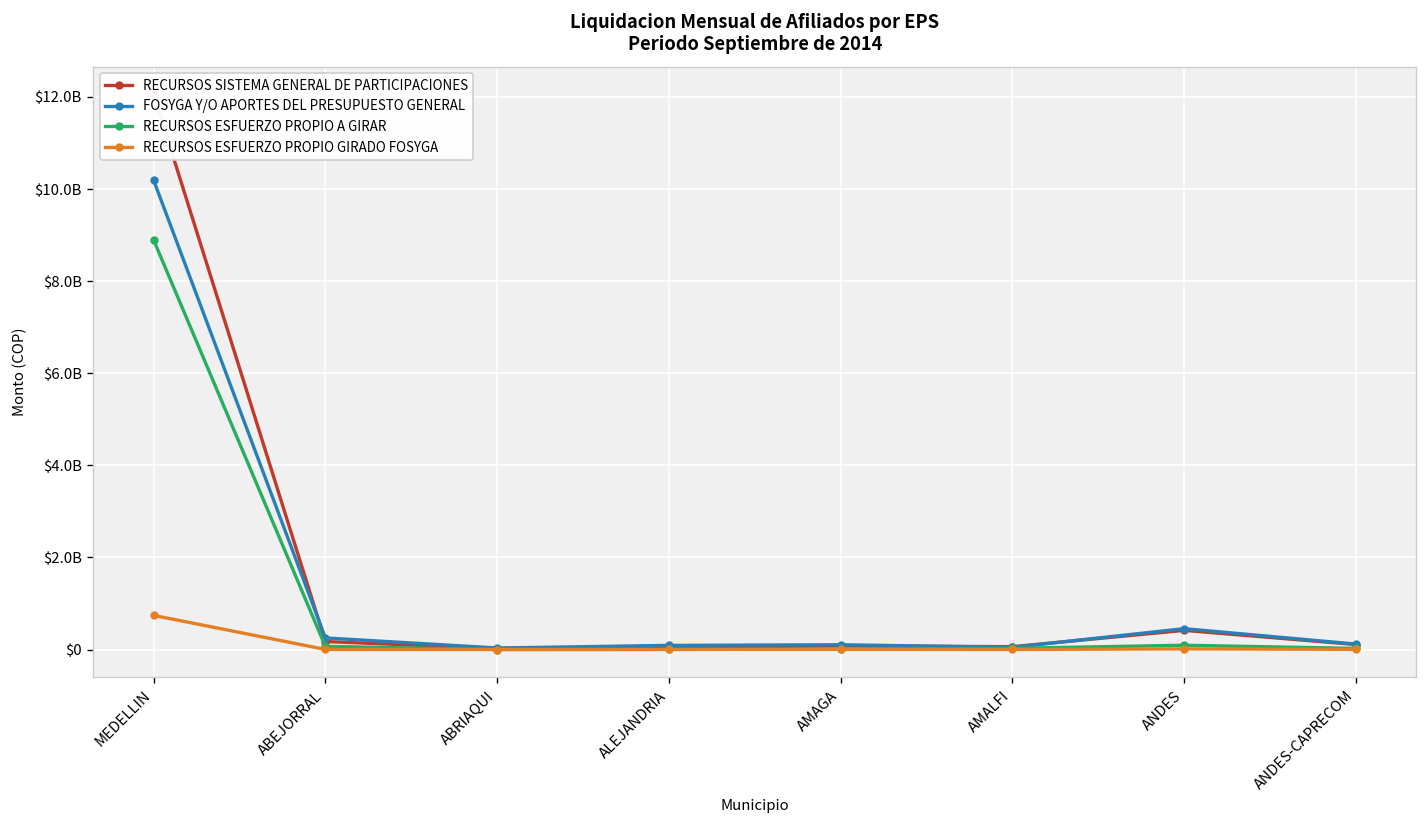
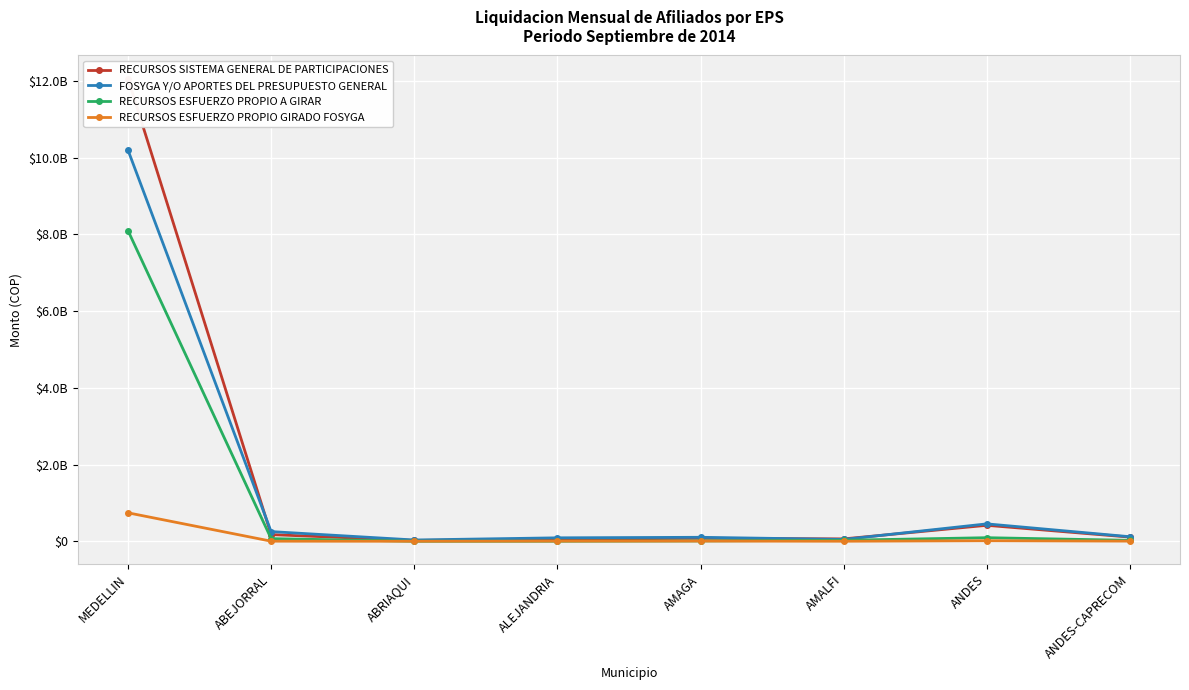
  {
    "RECURSOS SISTEMA GENERAL DE PARTICIPACIONES": {
      "ABEJORRAL": "$200000000"
    },
    "FOSYGA Y/O APORTES DEL PRESUPUESTO GENERAL": {
      "MEDELLIN": "$10200000000",
      "ABEJORRAL": "$300000000"
    },
    "RECURSOS ESFUERZO PROPIO A GIRAR": {
-     "MEDELLIN": "$8900000000",
+     "MEDELLIN": "$8100000000",
      "ABEJORRAL": "$100000000",
      "ANDES": "$100000000"
    },
    "RECURSOS ESFUERZO PROPIO GIRADO FOSYGA": {
      "MEDELLIN": "$700000000",
      "ABEJORRAL": "$0",
      "ANDES": "$0"
    }
  }
